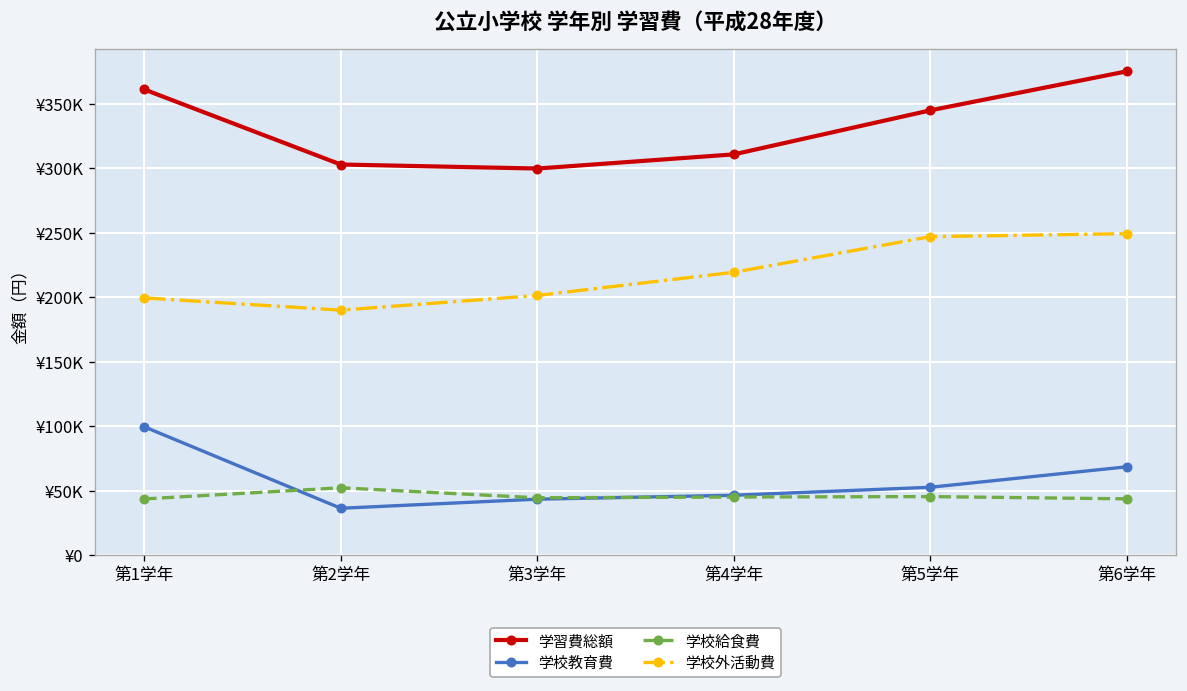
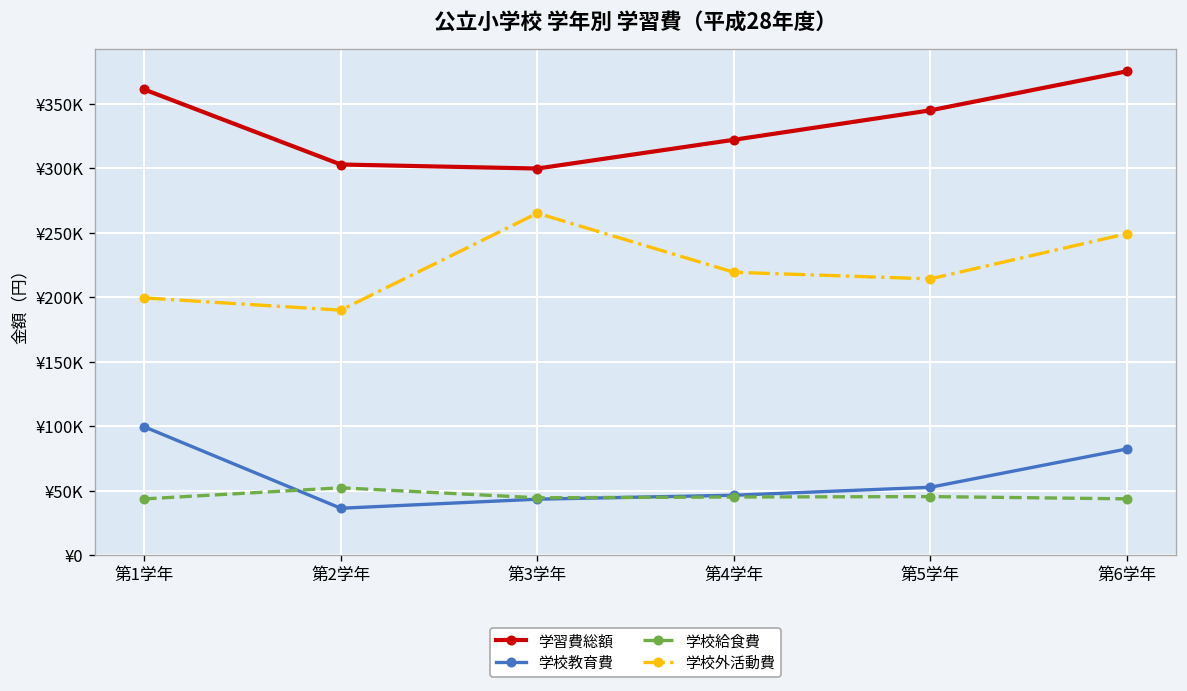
  {
    "学習費総額": {
      "第1学年": "¥361000",
      "第2学年": "¥303000",
      "第3学年": "¥300000",
-     "第4学年": "¥311000",
+     "第4学年": "¥322000",
      "第5学年": "¥345000",
      "第6学年": "¥375000"
    },
    "学校教育費": {
      "第1学年": "¥100000",
      "第2学年": "¥36000",
      "第5学年": "¥53000",
-     "第6学年": "¥68000"
+     "第6学年": "¥82000"
    },
    "学校給食費": {
      "第1学年": "¥44000",
      "第2学年": "¥52000",
      "第5学年": "¥45000",
      "第6学年": "¥44000"
    },
    "学校外活動費": {
      "第1学年": "¥200000",
      "第2学年": "¥190000",
-     "第3学年": "¥201000",
+     "第3学年": "¥265000",
      "第4学年": "¥219000",
-     "第5学年": "¥247000",
+     "第5学年": "¥214000",
      "第6学年": "¥249000"
    }
  }
